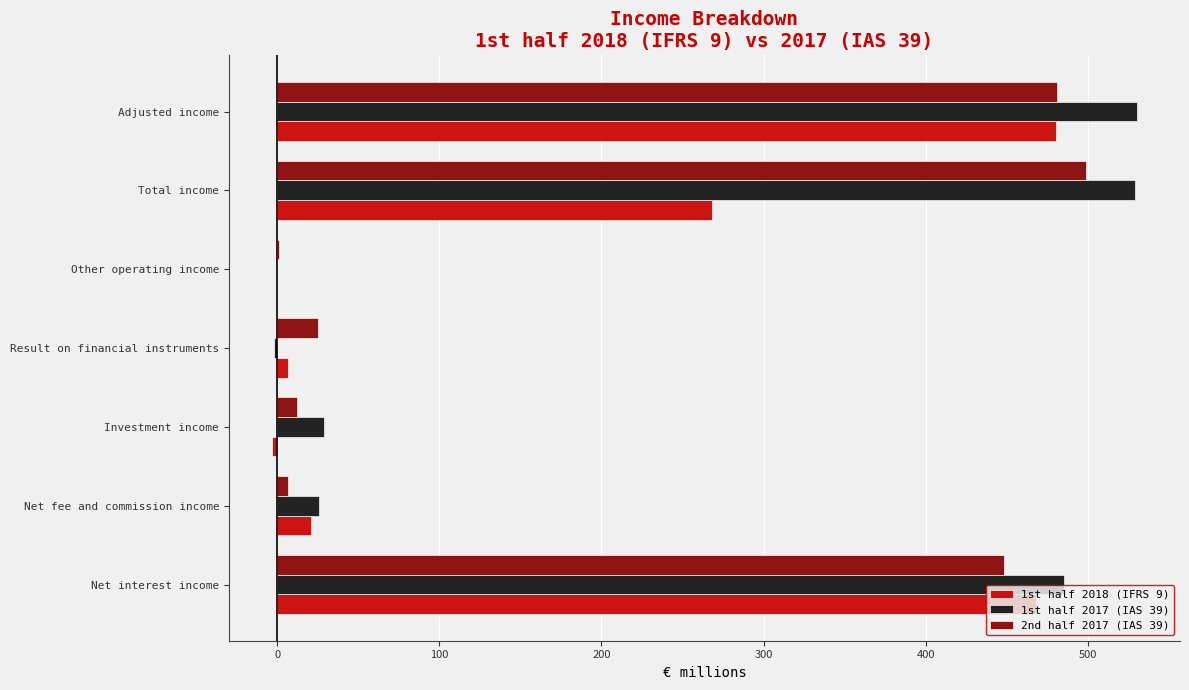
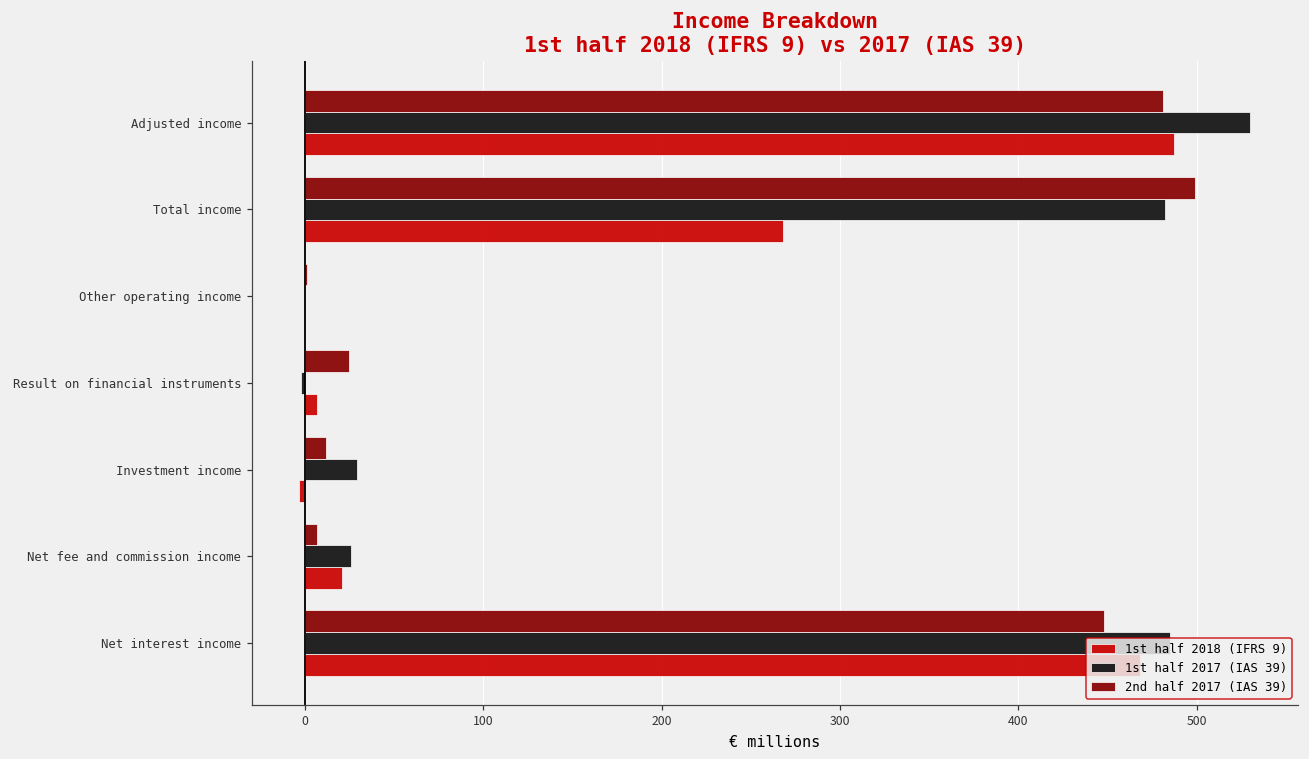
  {
    "1st half 2018 (IFRS 9)": {
-     "Adjusted income": 480,
+     "Adjusted income": 487,
      "Total income": 268,
      "Other operating income": 0,
      "Result on financial instruments": 7,
      "Investment income": -3,
      "Net fee and commission income": 21
    },
    "1st half 2017 (IAS 39)": {
      "Adjusted income": 530,
-     "Total income": 529,
+     "Total income": 482,
      "Other operating income": 0,
      "Result on financial instruments": -2,
      "Investment income": 29,
      "Net fee and commission income": 26,
      "Net interest income": 485
    },
    "2nd half 2017 (IAS 39)": {
      "Adjusted income": 481,
      "Total income": 499,
      "Result on financial instruments": 25,
      "Investment income": 12,
      "Net fee and commission income": 7,
      "Net interest income": 448
    }
  }
